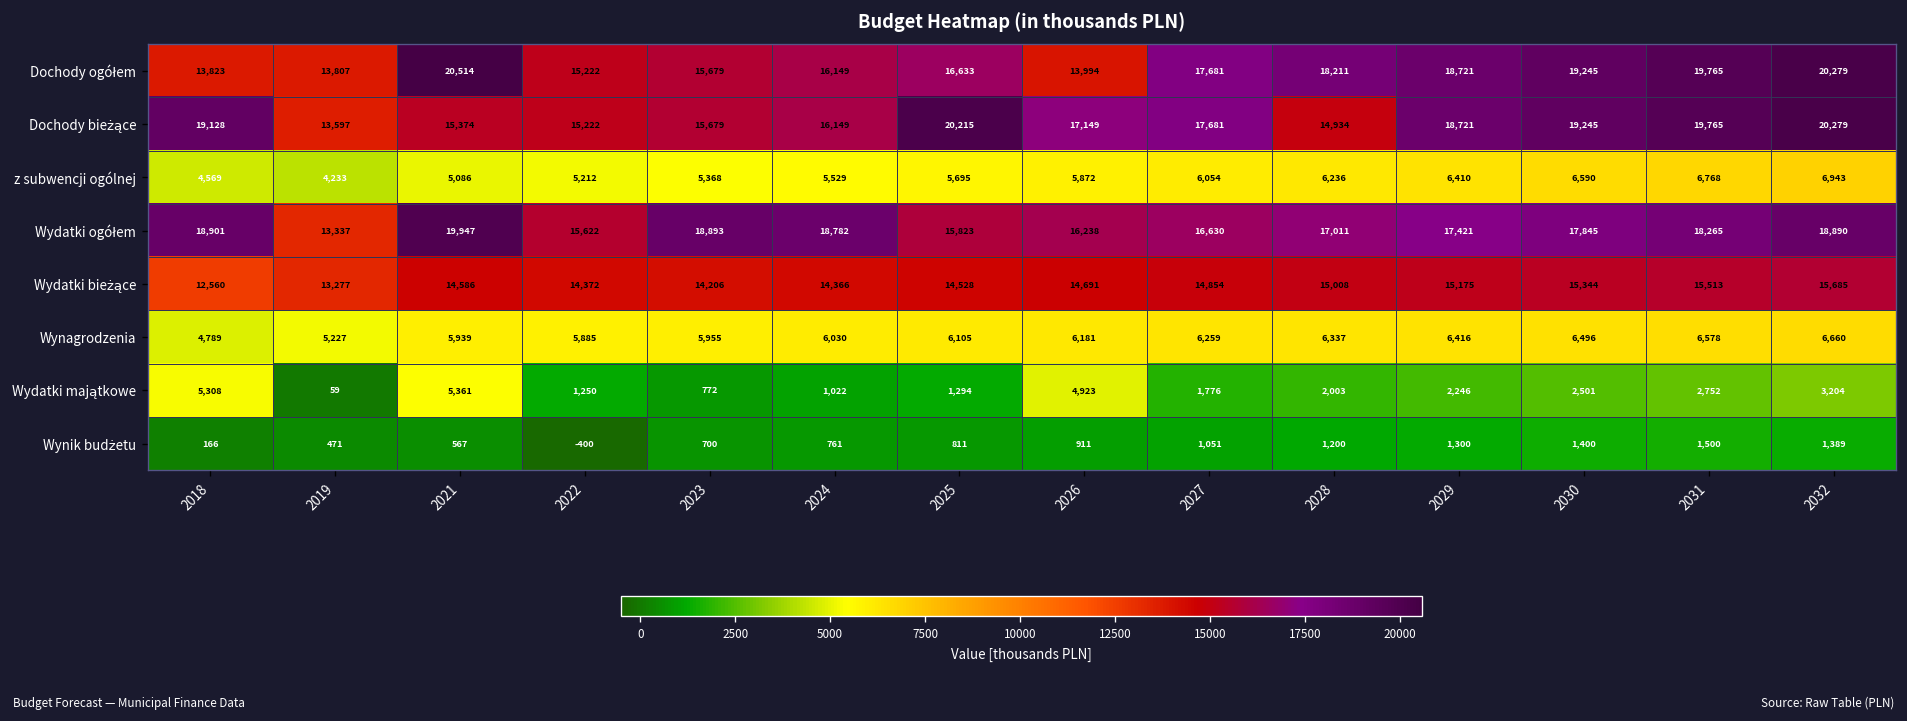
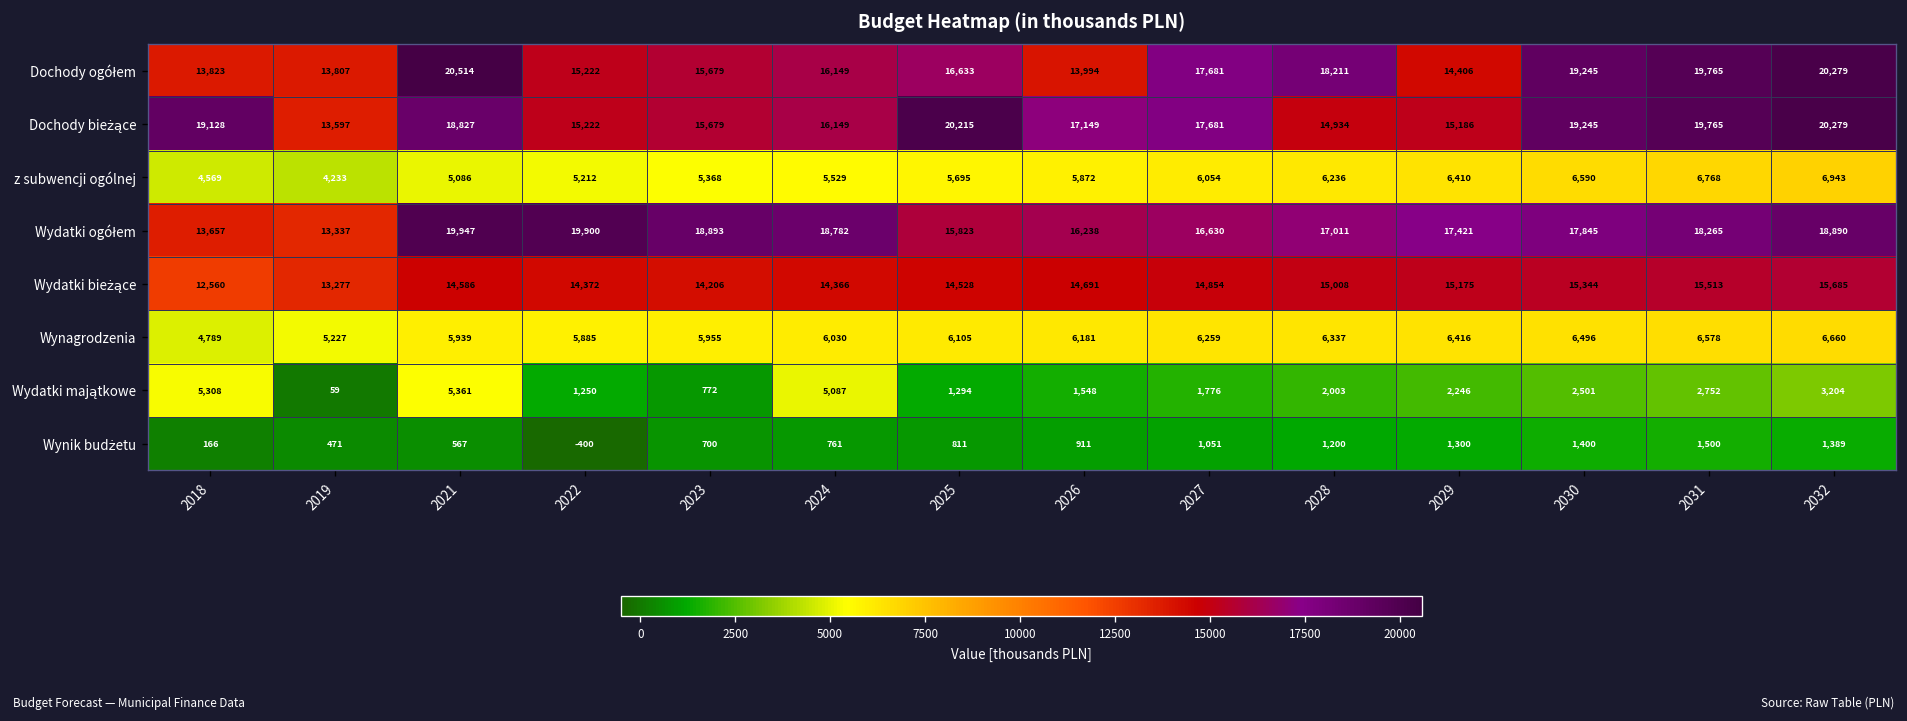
  {
    "Dochody ogółem": {
      "2018": "13,823",
      "2019": "13,807",
      "2021": "20,514",
      "2022": "15,222",
      "2023": "15,679",
      "2024": "16,149",
      "2025": "16,633",
      "2026": "13,994",
      "2027": "17,681",
      "2028": "18,211",
-     "2029": "18,721",
+     "2029": "14,406",
      "2030": "19,245",
      "2031": "19,765",
      "2032": "20,279"
    },
    "Dochody bieżące": {
      "2018": "19,128",
      "2019": "13,597",
-     "2021": "15,374",
+     "2021": "18,827",
      "2022": "15,222",
      "2023": "15,679",
      "2024": "16,149",
      "2025": "20,215",
      "2026": "17,149",
      "2027": "17,681",
      "2028": "14,934",
-     "2029": "18,721",
+     "2029": "15,186",
      "2030": "19,245",
      "2031": "19,765",
      "2032": "20,279"
    },
    "z subwencji ogólnej": {
      "2018": "4,569",
      "2019": "4,233",
      "2021": "5,086",
      "2022": "5,212",
      "2023": "5,368",
      "2024": "5,529",
      "2025": "5,695",
      "2026": "5,872",
      "2027": "6,054",
      "2028": "6,236",
      "2029": "6,410",
      "2030": "6,590",
      "2031": "6,768",
      "2032": "6,943"
    },
    "Wydatki ogółem": {
-     "2018": "18,901",
+     "2018": "13,657",
      "2019": "13,337",
      "2021": "19,947",
-     "2022": "15,622",
+     "2022": "19,900",
      "2023": "18,893",
      "2024": "18,782",
      "2025": "15,823",
      "2026": "16,238",
      "2027": "16,630",
      "2028": "17,011",
      "2029": "17,421",
      "2030": "17,845",
      "2031": "18,265",
      "2032": "18,890"
    },
    "Wydatki bieżące": {
      "2018": "12,560",
      "2019": "13,277",
      "2021": "14,586",
      "2022": "14,372",
      "2023": "14,206",
      "2024": "14,366",
      "2025": "14,528",
      "2026": "14,691",
      "2027": "14,854",
      "2028": "15,008",
      "2029": "15,175",
      "2030": "15,344",
      "2031": "15,513",
      "2032": "15,685"
    },
    "Wynagrodzenia": {
      "2018": "4,789",
      "2019": "5,227",
      "2021": "5,939",
      "2022": "5,885",
      "2023": "5,955",
      "2024": "6,030",
      "2025": "6,105",
      "2026": "6,181",
      "2027": "6,259",
      "2028": "6,337",
      "2029": "6,416",
      "2030": "6,496",
      "2031": "6,578",
      "2032": "6,660"
    },
    "Wydatki majątkowe": {
      "2018": "5,308",
      "2019": "59",
      "2021": "5,361",
      "2022": "1,250",
      "2023": "772",
-     "2024": "1,022",
+     "2024": "5,087",
      "2025": "1,294",
-     "2026": "4,923",
+     "2026": "1,548",
      "2027": "1,776",
      "2028": "2,003",
      "2029": "2,246",
      "2030": "2,501",
      "2031": "2,752",
      "2032": "3,204"
    },
    "Wynik budżetu": {
      "2018": "166",
      "2019": "471",
      "2021": "567",
      "2022": "-400",
      "2023": "700",
      "2024": "761",
      "2025": "811",
      "2026": "911",
      "2027": "1,051",
      "2028": "1,200",
      "2029": "1,300",
      "2030": "1,400",
      "2031": "1,500",
      "2032": "1,389"
    }
  }
